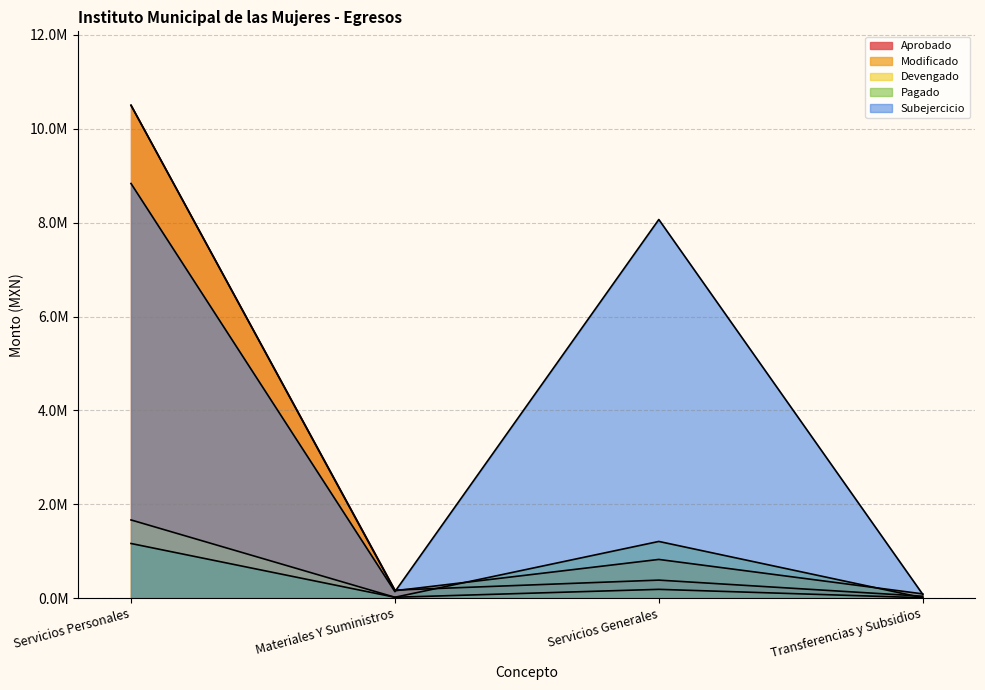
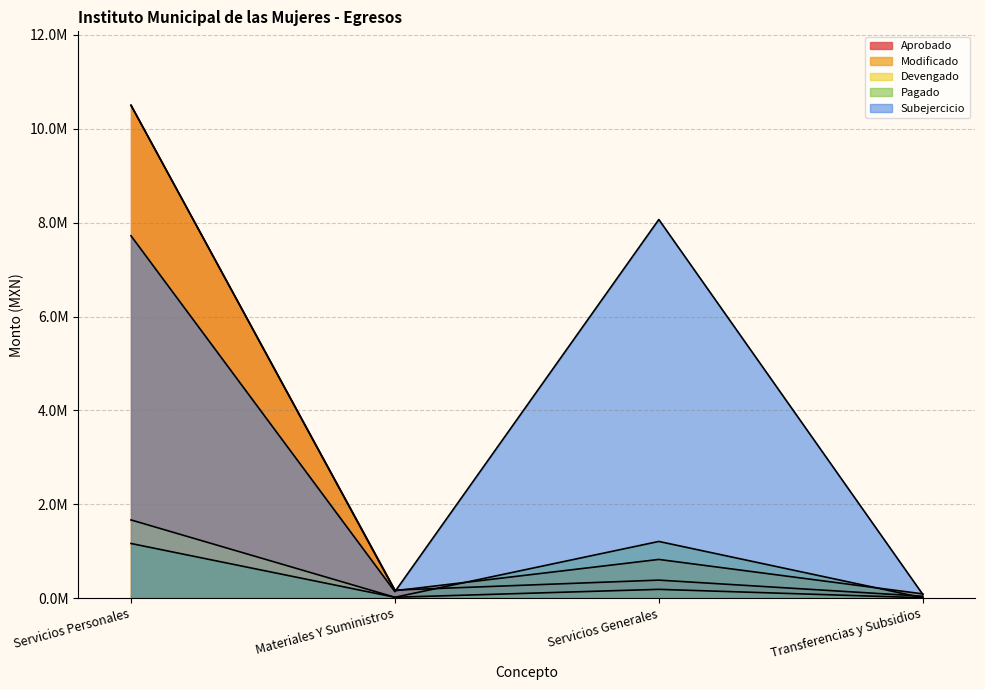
  {
    "Aprobado": {
      "Servicios Generales": 400000
    },
    "Pagado": {
      "Servicios Personales": 1200000,
      "Servicios Generales": 1200000
    },
    "Subejercicio": {
-     "Servicios Personales": 8800000,
+     "Servicios Personales": 7700000,
      "Servicios Generales": 8100000
    }
  }
